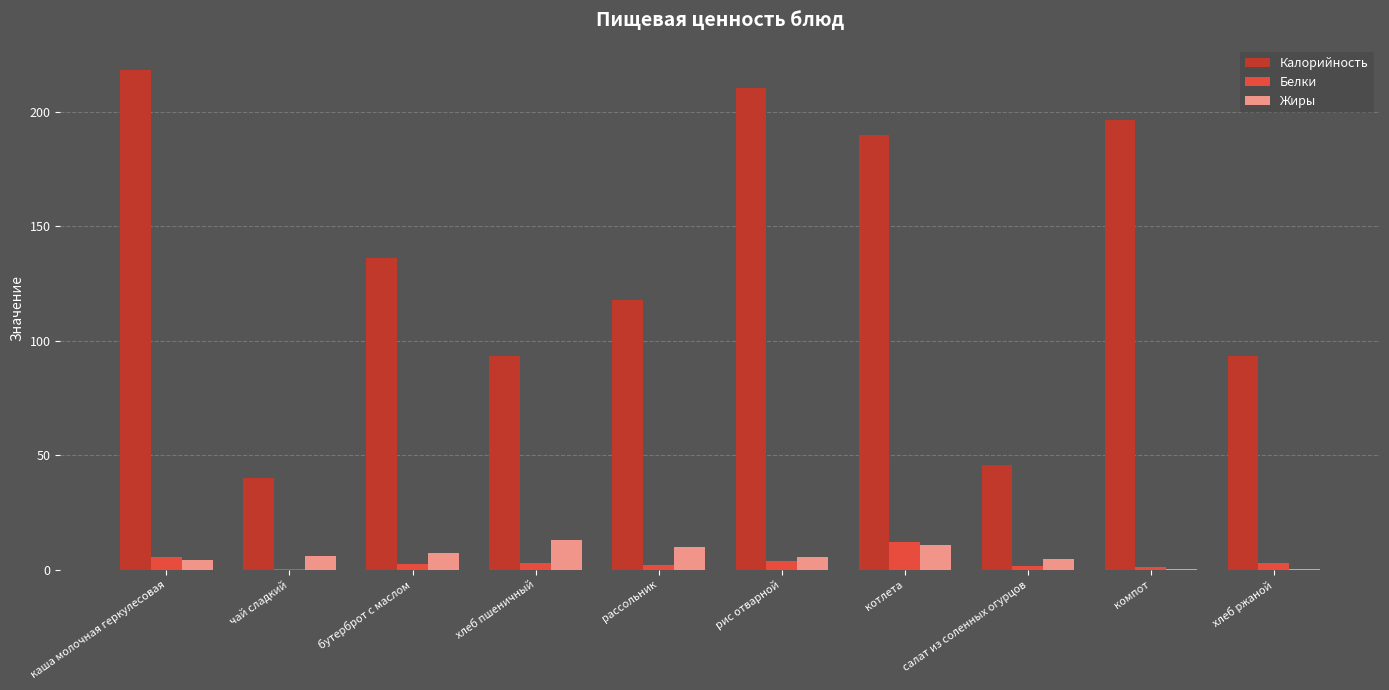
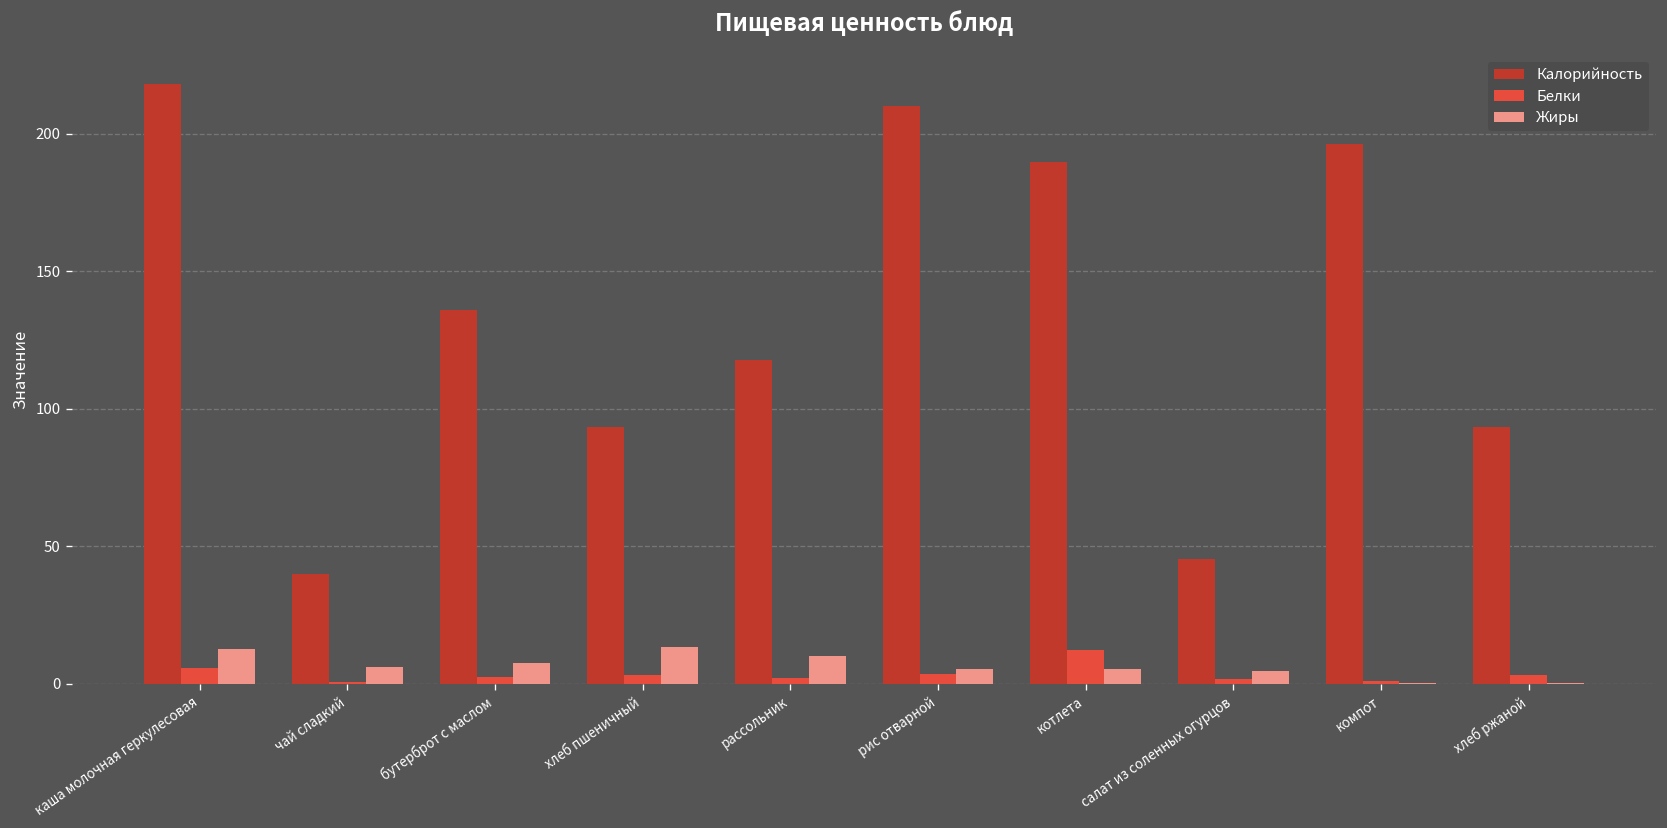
  {
    "Жиры": {
-     "каша молочная геркулесовая": 4,
+     "каша молочная геркулесовая": 13,
      "чай сладкий": 6,
      "бутерброт с маслом": 7,
      "хлеб пшеничный": 13,
      "рассольник": 10,
      "рис отварной": 5,
-     "котлета": 11,
+     "котлета": 6,
      "салат из соленных огурцов": 5
    }
  }
